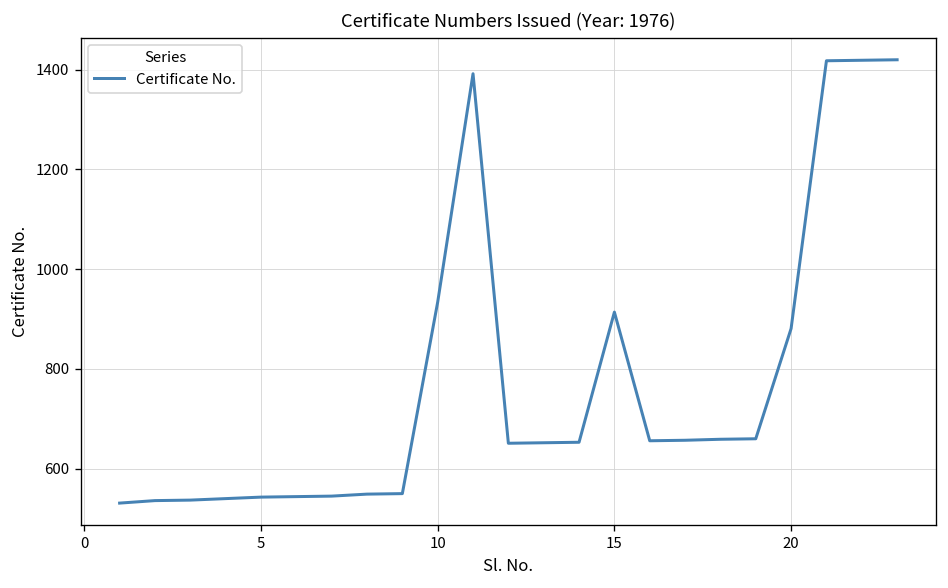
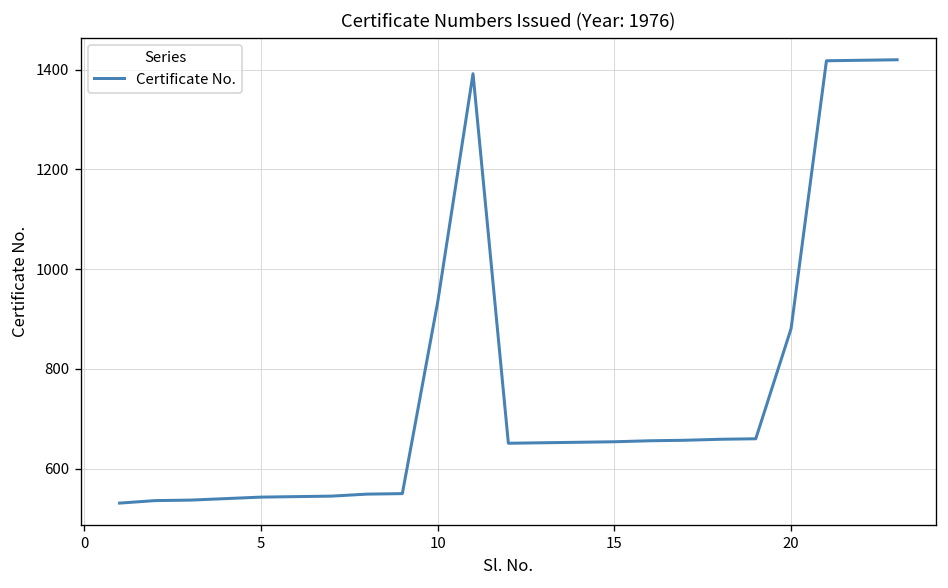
  {
    "5": 540,
    "10": 930,
-   "15": 910,
+   "15": 650,
    "20": 880
  }
